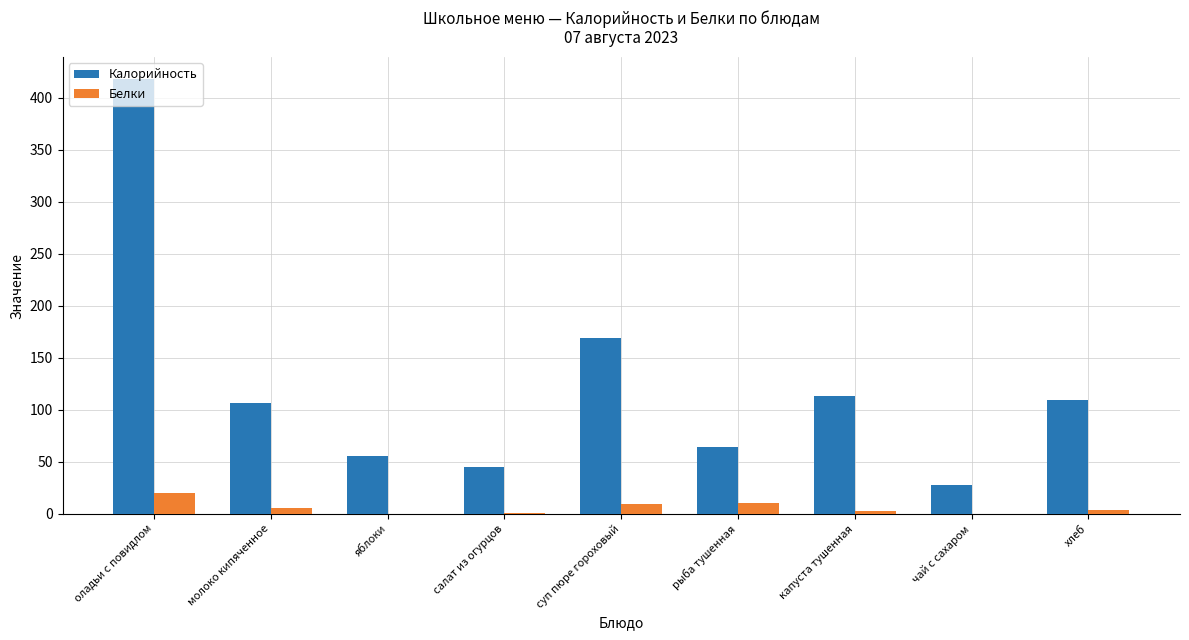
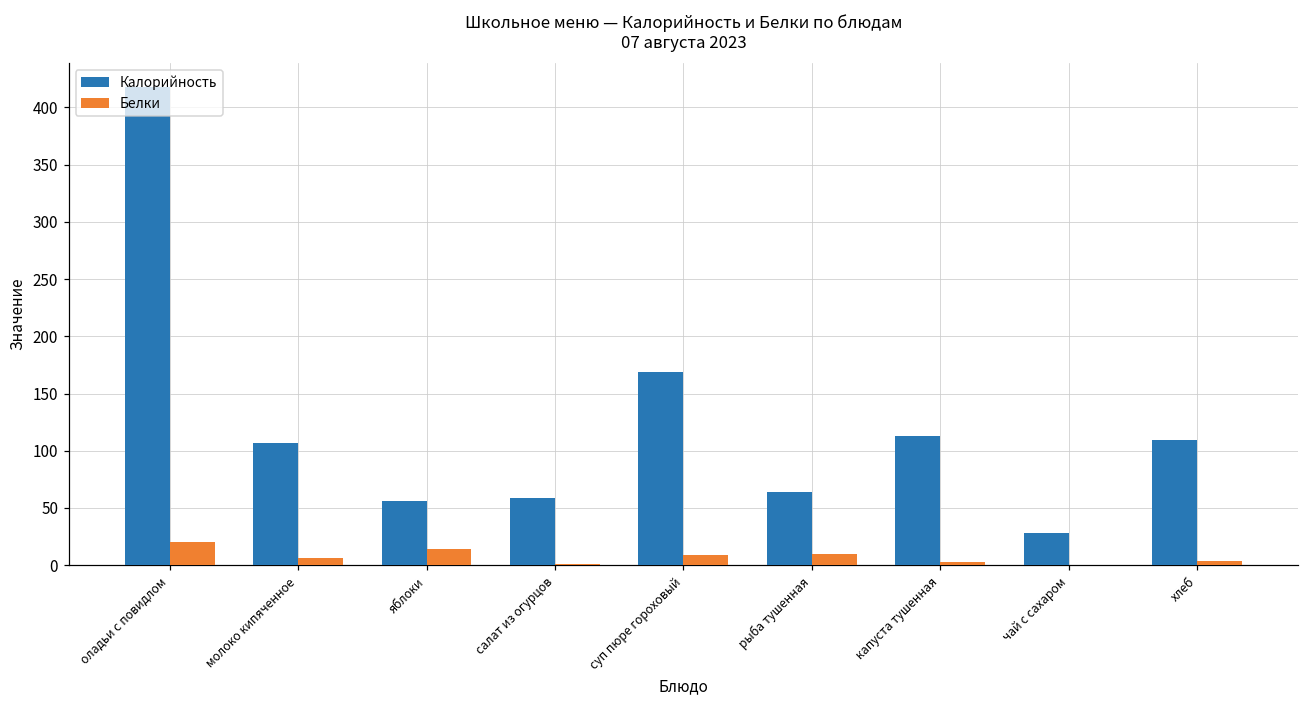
  {
    "Калорийность": {
      "молоко кипяченное": 107,
      "яблоки": 56,
-     "салат из огурцов": 45,
+     "салат из огурцов": 59,
      "суп пюре гороховый": 169,
      "рыба тушенная": 64,
      "капуста тушенная": 113,
      "чай с сахаром": 28,
      "хлеб": 109
    },
    "Белки": {
      "оладьи с повидлом": 20,
      "молоко кипяченное": 6,
-     "яблоки": 0,
+     "яблоки": 14,
      "суп пюре гороховый": 9,
      "рыба тушенная": 10,
      "капуста тушенная": 3,
      "чай с сахаром": 0,
      "хлеб": 4
    }
  }
